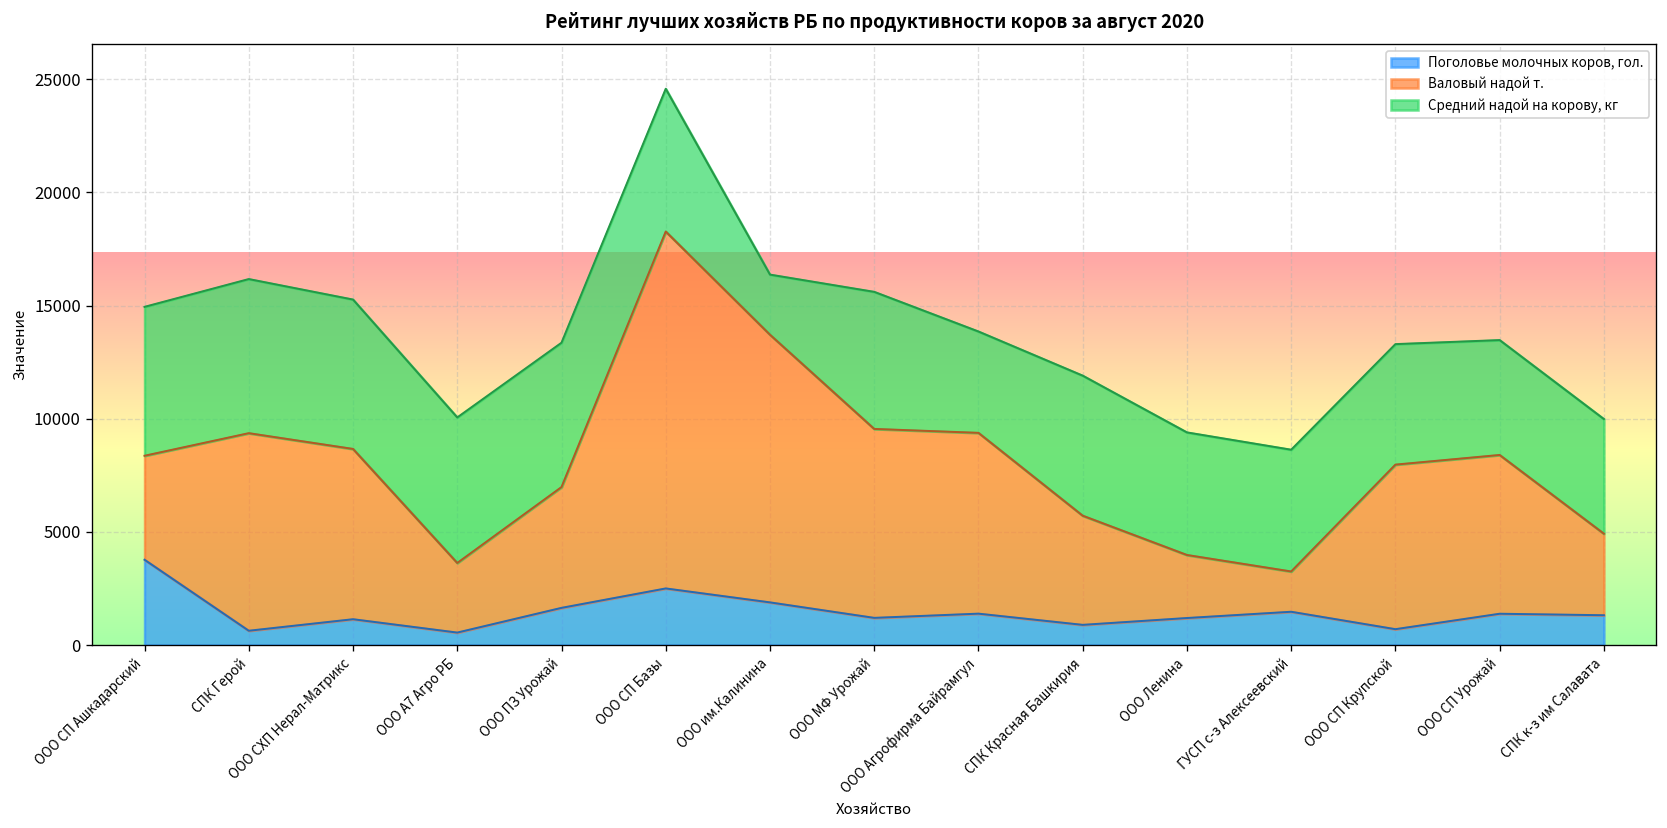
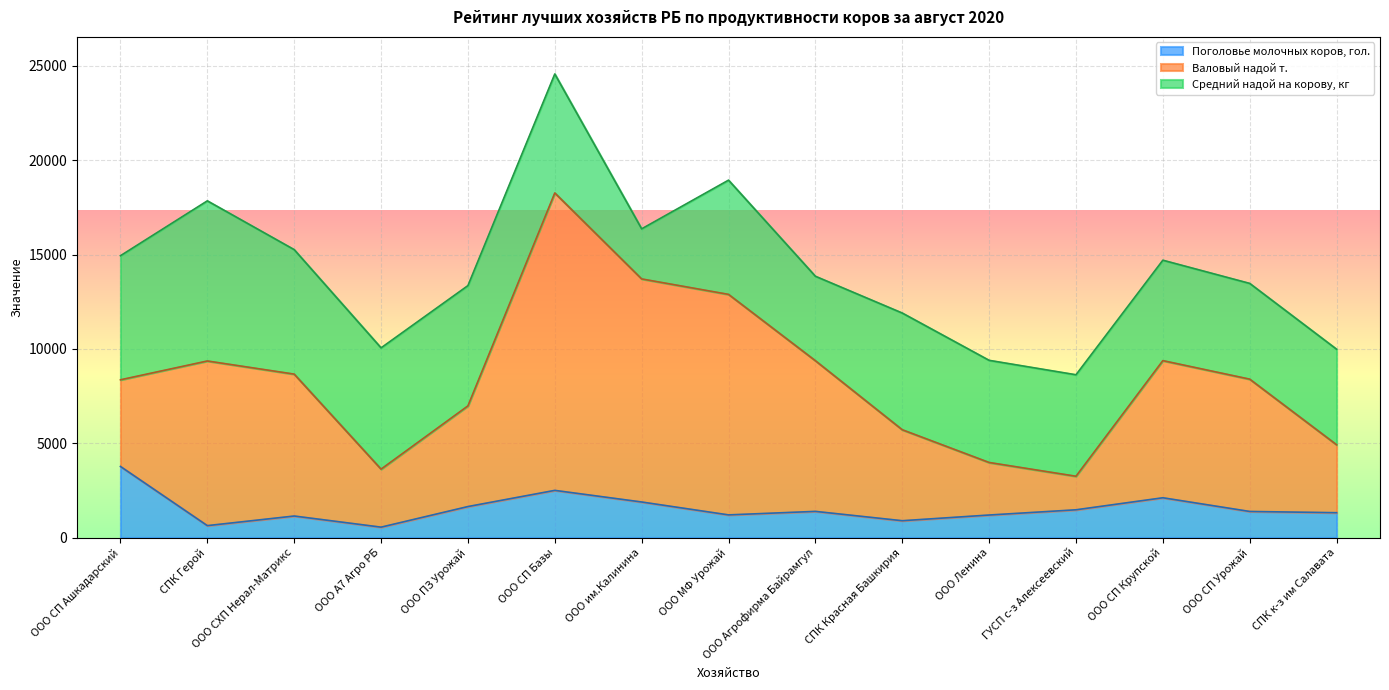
  {
    "Поголовье молочных коров, гол.": {
      "ООО СП Ашкадарский": 3800,
      "СПК Герой": 600,
      "ООО СХП Нерал-Матрикс": 1100,
      "ООО А7 Агро РБ": 600,
      "ООО ПЗ Урожай": 1600,
      "ООО СП Базы": 2500,
      "ООО им.Калинина": 1900,
      "ООО МФ Урожай": 1200,
      "ООО Агрофирма Байрамгул": 1400,
      "СПК Красная Башкирия": 900,
      "ООО Ленина": 1200,
      "ГУСП с-з Алексеевский": 1500,
-     "ООО СП Крупской": 700,
+     "ООО СП Крупской": 2100,
      "ООО СП Урожай": 1400,
      "СПК к-з им Салавата": 1300
    },
    "Валовый надой т.": {
      "ООО СП Ашкадарский": 4600,
      "СПК Герой": 8700,
      "ООО СХП Нерал-Матрикс": 7500,
      "ООО А7 Агро РБ": 3100,
      "ООО ПЗ Урожай": 5300,
      "ООО СП Базы": 15800,
      "ООО им.Калинина": 11800,
-     "ООО МФ Урожай": 8300,
+     "ООО МФ Урожай": 11700,
      "ООО Агрофирма Байрамгул": 8000,
      "СПК Красная Башкирия": 4800,
      "ООО Ленина": 2800,
      "ГУСП с-з Алексеевский": 1800,
      "ООО СП Крупской": 7300,
      "ООО СП Урожай": 7000,
      "СПК к-з им Салавата": 3600
    },
    "Средний надой на корову, кг": {
      "ООО СП Ашкадарский": 6600,
-     "СПК Герой": 6800,
+     "СПК Герой": 8500,
      "ООО СХП Нерал-Матрикс": 6600,
      "ООО А7 Агро РБ": 6400,
      "ООО ПЗ Урожай": 6400,
      "ООО СП Базы": 6300,
      "ООО им.Калинина": 2700,
      "ООО МФ Урожай": 6100,
      "ООО Агрофирма Байрамгул": 4500,
      "СПК Красная Башкирия": 6200,
      "ООО Ленина": 5400,
      "ГУСП с-з Алексеевский": 5400,
      "ООО СП Крупской": 5300,
      "ООО СП Урожай": 5100,
      "СПК к-з им Салавата": 5100
    }
  }
